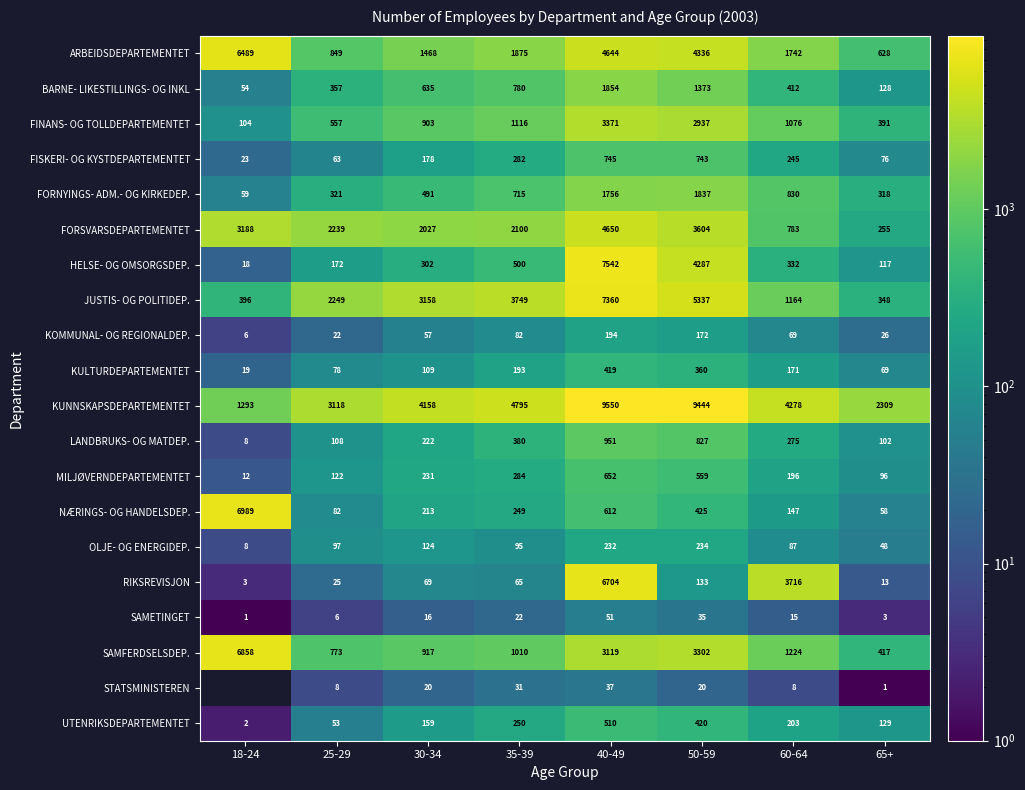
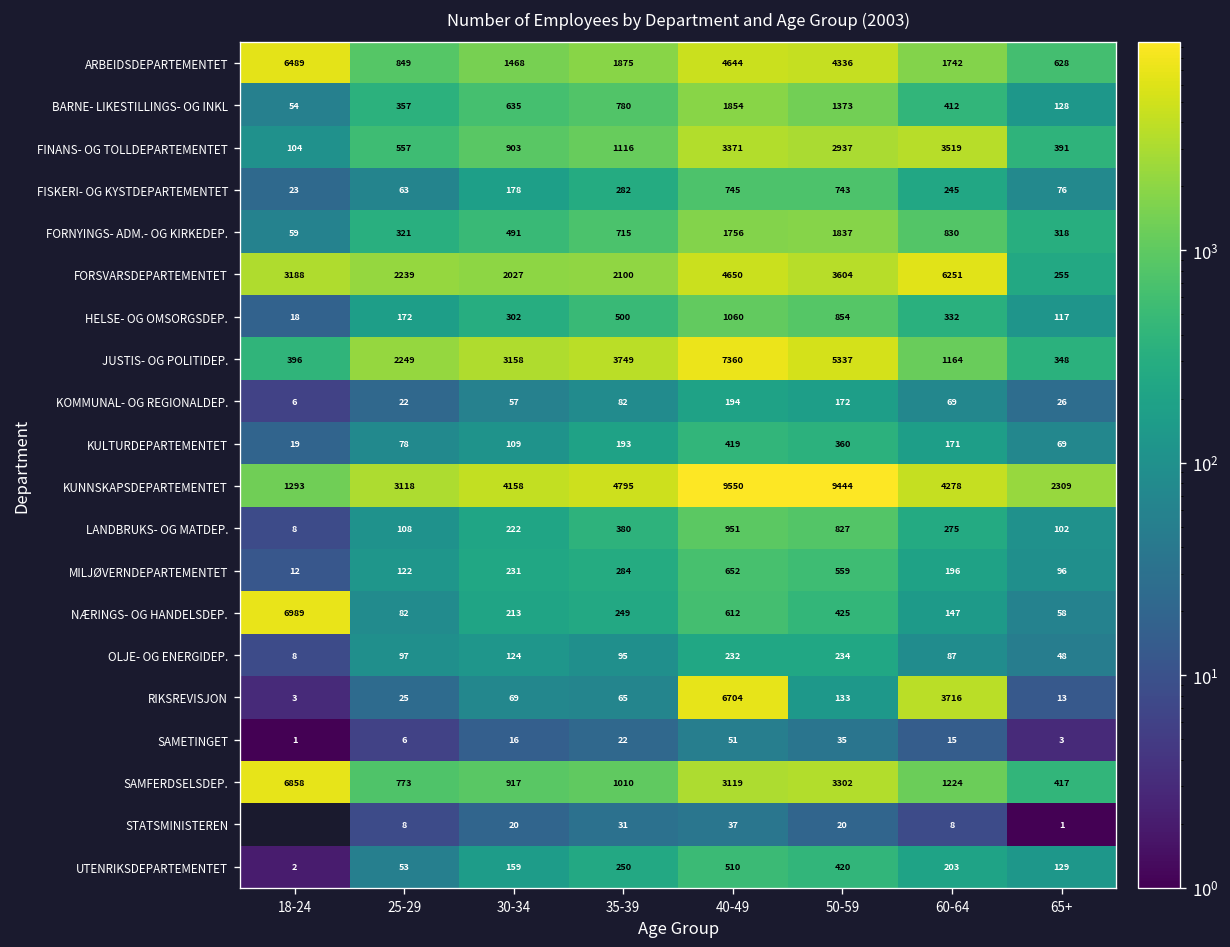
  {
    "ARBEIDSDEPARTEMENTET": {
      "18-24": 6489,
      "25-29": 849,
      "30-34": 1468,
      "35-39": 1875,
      "40-49": 4644,
      "50-59": 4336,
      "60-64": 1742,
      "65+": 628
    },
    "BARNE- LIKESTILLINGS- OG INKL": {
      "18-24": 54,
      "25-29": 357,
      "30-34": 635,
      "35-39": 780,
      "40-49": 1854,
      "50-59": 1373,
      "60-64": 412,
      "65+": 128
    },
    "FINANS- OG TOLLDEPARTEMENTET": {
      "18-24": 104,
      "25-29": 557,
      "30-34": 903,
      "35-39": 1116,
      "40-49": 3371,
      "50-59": 2937,
-     "60-64": 1076,
+     "60-64": 3519,
      "65+": 391
    },
    "FISKERI- OG KYSTDEPARTEMENTET": {
      "18-24": 23,
      "25-29": 63,
      "30-34": 178,
      "35-39": 282,
      "40-49": 745,
      "50-59": 743,
      "60-64": 245,
      "65+": 76
    },
    "FORNYINGS- ADM.- OG KIRKEDEP.": {
      "18-24": 59,
      "25-29": 321,
      "30-34": 491,
      "35-39": 715,
      "40-49": 1756,
      "50-59": 1837,
      "60-64": 830,
      "65+": 318
    },
    "FORSVARSDEPARTEMENTET": {
      "18-24": 3188,
      "25-29": 2239,
      "30-34": 2027,
      "35-39": 2100,
      "40-49": 4650,
      "50-59": 3604,
-     "60-64": 783,
+     "60-64": 6251,
      "65+": 255
    },
    "HELSE- OG OMSORGSDEP.": {
      "18-24": 18,
      "25-29": 172,
      "30-34": 302,
      "35-39": 500,
-     "40-49": 7542,
-     "50-59": 4287,
+     "40-49": 1060,
+     "50-59": 854,
      "60-64": 332,
      "65+": 117
    },
    "JUSTIS- OG POLITIDEP.": {
      "18-24": 396,
      "25-29": 2249,
      "30-34": 3158,
      "35-39": 3749,
      "40-49": 7360,
      "50-59": 5337,
      "60-64": 1164,
      "65+": 348
    },
    "KOMMUNAL- OG REGIONALDEP.": {
      "18-24": 6,
      "25-29": 22,
      "30-34": 57,
      "35-39": 82,
      "40-49": 194,
      "50-59": 172,
      "60-64": 69,
      "65+": 26
    },
    "KULTURDEPARTEMENTET": {
      "18-24": 19,
      "25-29": 78,
      "30-34": 109,
      "35-39": 193,
      "40-49": 419,
      "50-59": 360,
      "60-64": 171,
      "65+": 69
    },
    "KUNNSKAPSDEPARTEMENTET": {
      "18-24": 1293,
      "25-29": 3118,
      "30-34": 4158,
      "35-39": 4795,
      "40-49": 9550,
      "50-59": 9444,
      "60-64": 4278,
      "65+": 2309
    },
    "LANDBRUKS- OG MATDEP.": {
      "18-24": 8,
      "25-29": 108,
      "30-34": 222,
      "35-39": 380,
      "40-49": 951,
      "50-59": 827,
      "60-64": 275,
      "65+": 102
    },
    "MILJØVERNDEPARTEMENTET": {
      "18-24": 12,
      "25-29": 122,
      "30-34": 231,
      "35-39": 284,
      "40-49": 652,
      "50-59": 559,
      "60-64": 196,
      "65+": 96
    },
    "NÆRINGS- OG HANDELSDEP.": {
      "18-24": 6989,
      "25-29": 82,
      "30-34": 213,
      "35-39": 249,
      "40-49": 612,
      "50-59": 425,
      "60-64": 147,
      "65+": 58
    },
    "OLJE- OG ENERGIDEP.": {
      "18-24": 8,
      "25-29": 97,
      "30-34": 124,
      "35-39": 95,
      "40-49": 232,
      "50-59": 234,
      "60-64": 87,
      "65+": 48
    },
    "RIKSREVISJON": {
      "18-24": 3,
      "25-29": 25,
      "30-34": 69,
      "35-39": 65,
      "40-49": 6704,
      "50-59": 133,
      "60-64": 3716,
      "65+": 13
    },
    "SAMETINGET": {
      "18-24": 1,
      "25-29": 6,
      "30-34": 16,
      "35-39": 22,
      "40-49": 51,
      "50-59": 35,
      "60-64": 15,
      "65+": 3
    },
    "SAMFERDSELSDEP.": {
      "18-24": 6858,
      "25-29": 773,
      "30-34": 917,
      "35-39": 1010,
      "40-49": 3119,
      "50-59": 3302,
      "60-64": 1224,
      "65+": 417
    },
    "STATSMINISTEREN": {
      "25-29": 8,
      "30-34": 20,
      "35-39": 31,
      "40-49": 37,
      "50-59": 20,
      "60-64": 8,
      "65+": 1
    },
    "UTENRIKSDEPARTEMENTET": {
      "18-24": 2,
      "25-29": 53,
      "30-34": 159,
      "35-39": 250,
      "40-49": 510,
      "50-59": 420,
      "60-64": 203,
      "65+": 129
    }
  }
